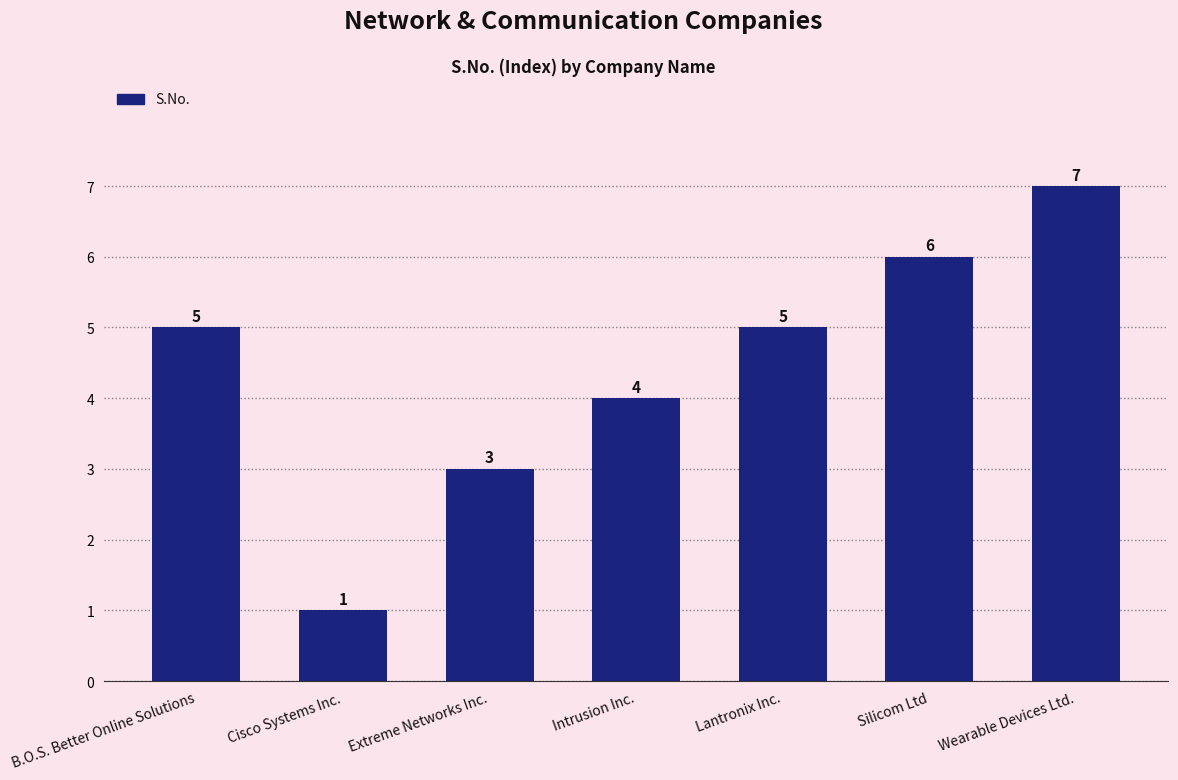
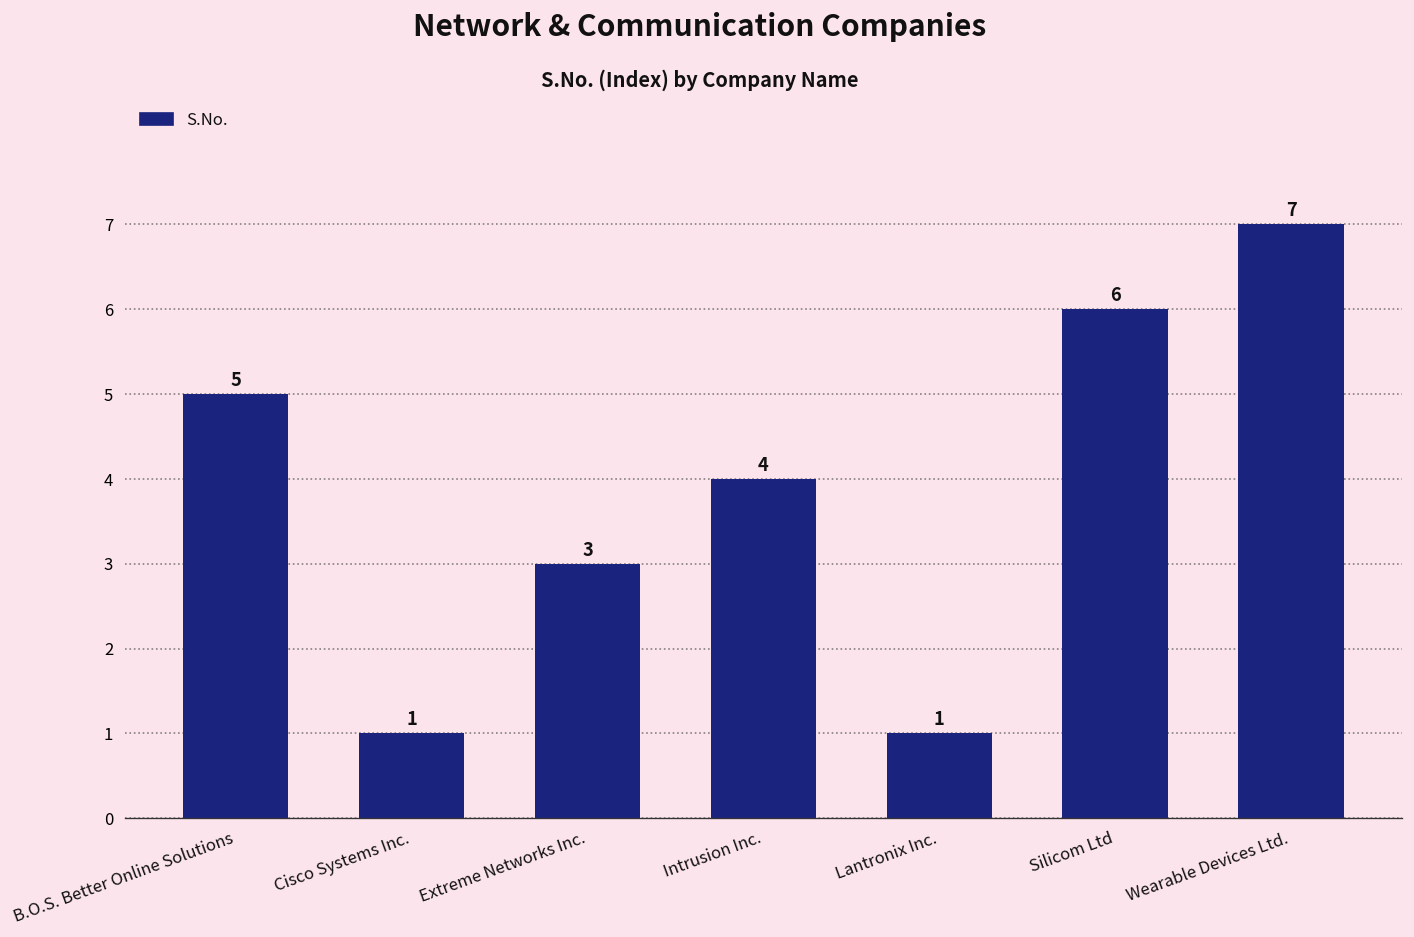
  {
    "B.O.S. Better Online Solutions": 5,
    "Cisco Systems Inc.": 1,
    "Extreme Networks Inc.": 3,
    "Intrusion Inc.": 4,
-   "Lantronix Inc.": 5,
+   "Lantronix Inc.": 1,
    "Silicom Ltd": 6,
    "Wearable Devices Ltd.": 7
  }
